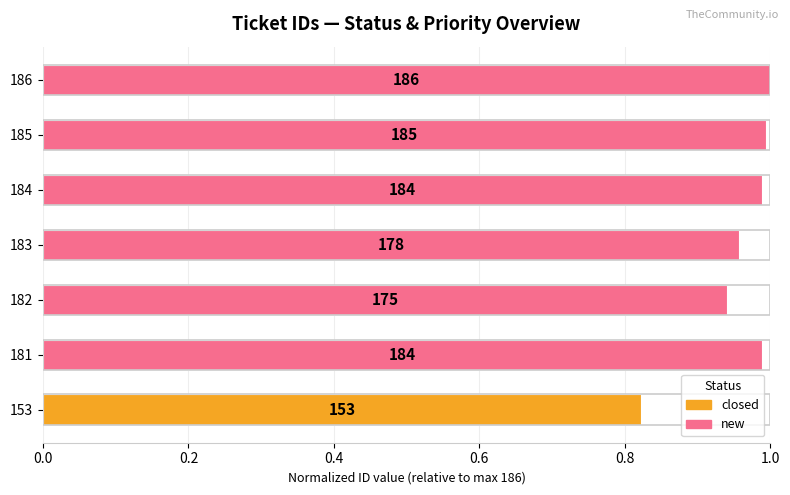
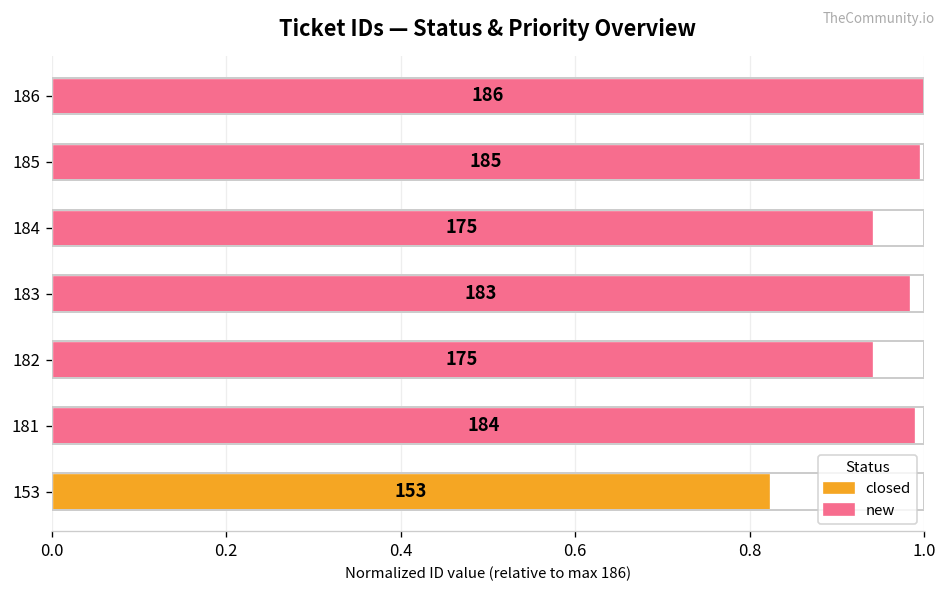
  {
-   "184": 184,
-   "183": 178
+   "184": 175,
+   "183": 183
  }
